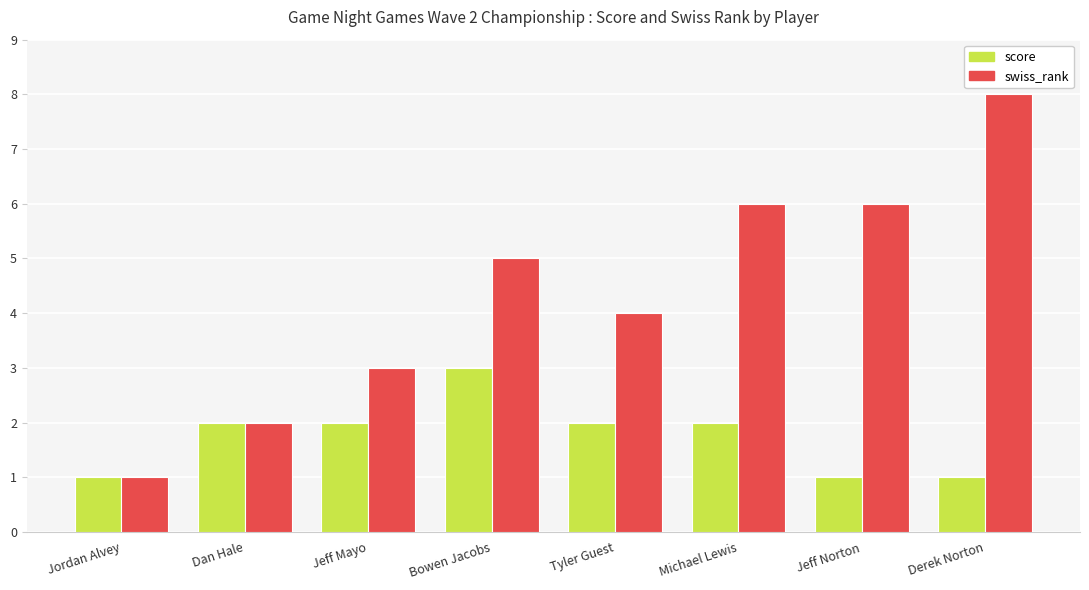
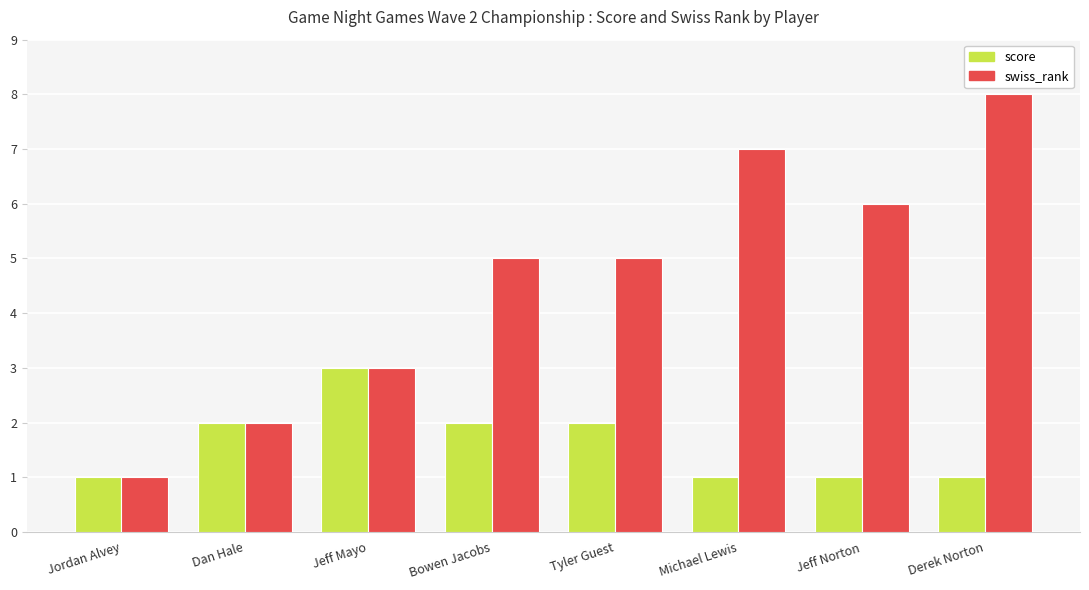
  {
    "score": {
      "Jordan Alvey": 1,
      "Dan Hale": 2,
-     "Jeff Mayo": 2,
-     "Bowen Jacobs": 3,
+     "Jeff Mayo": 3,
+     "Bowen Jacobs": 2,
      "Tyler Guest": 2,
-     "Michael Lewis": 2,
+     "Michael Lewis": 1,
      "Jeff Norton": 1,
      "Derek Norton": 1
    },
    "swiss_rank": {
      "Jordan Alvey": 1,
      "Dan Hale": 2,
      "Jeff Mayo": 3,
      "Bowen Jacobs": 5,
-     "Tyler Guest": 4,
-     "Michael Lewis": 6,
+     "Tyler Guest": 5,
+     "Michael Lewis": 7,
      "Jeff Norton": 6,
      "Derek Norton": 8
    }
  }
